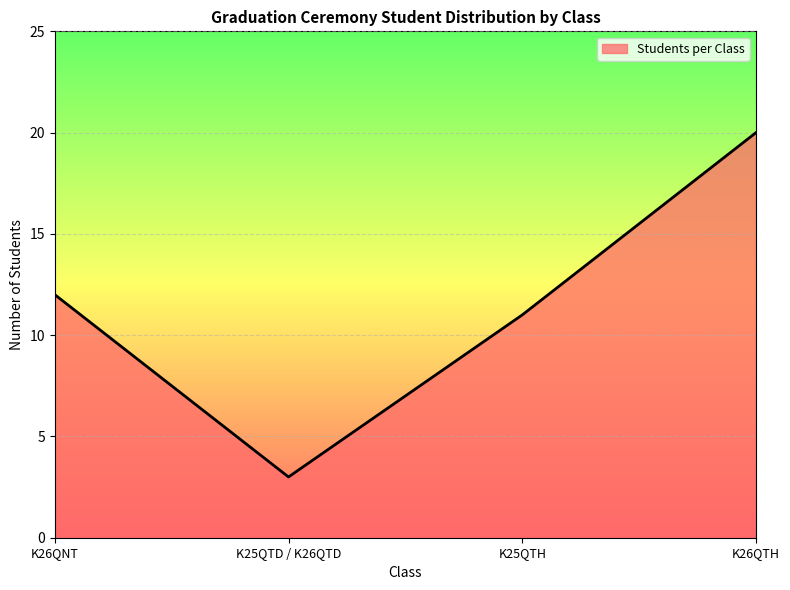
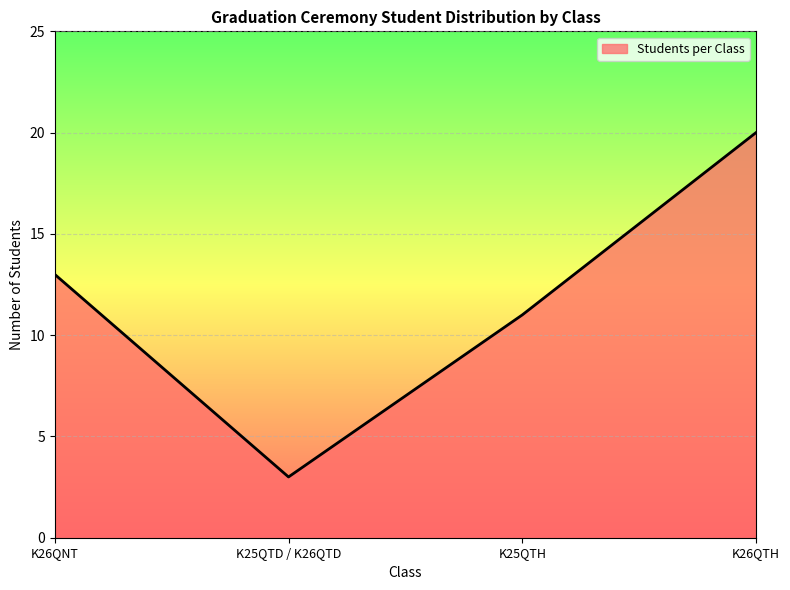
  {
-   "K26QNT": 12,
+   "K26QNT": 13,
    "K25QTD / K26QTD": 3,
    "K25QTH": 11,
    "K26QTH": 20
  }
